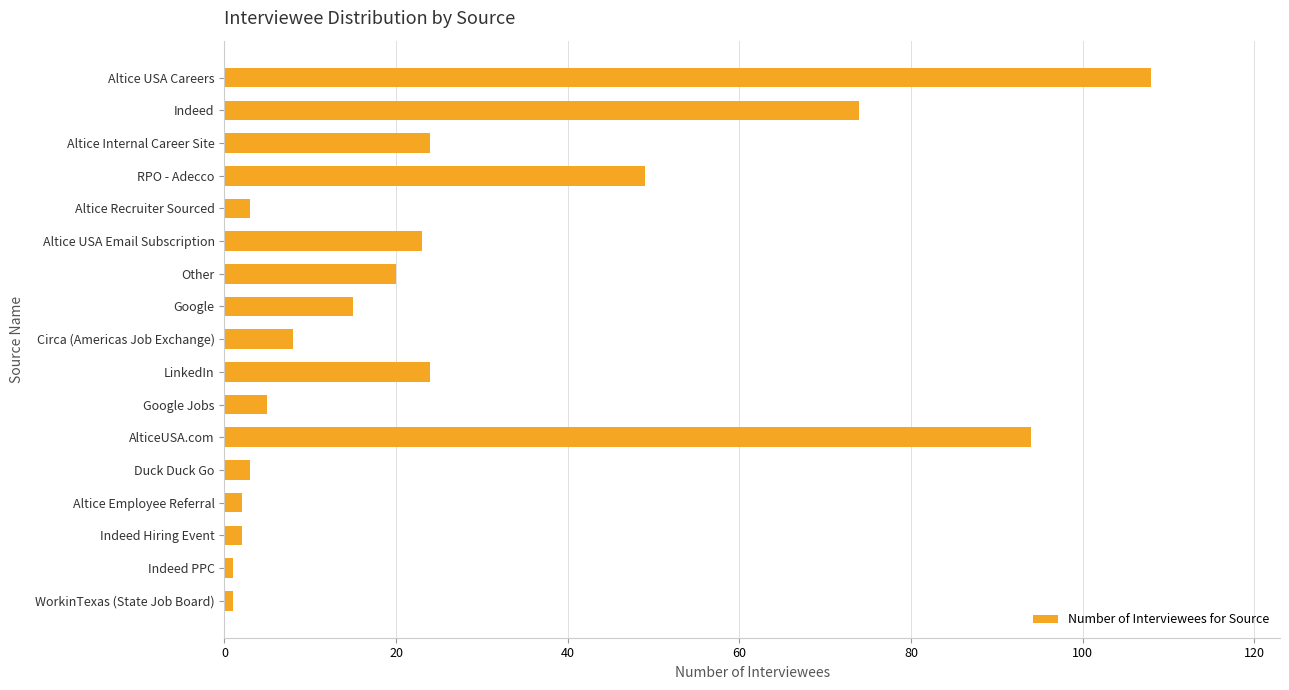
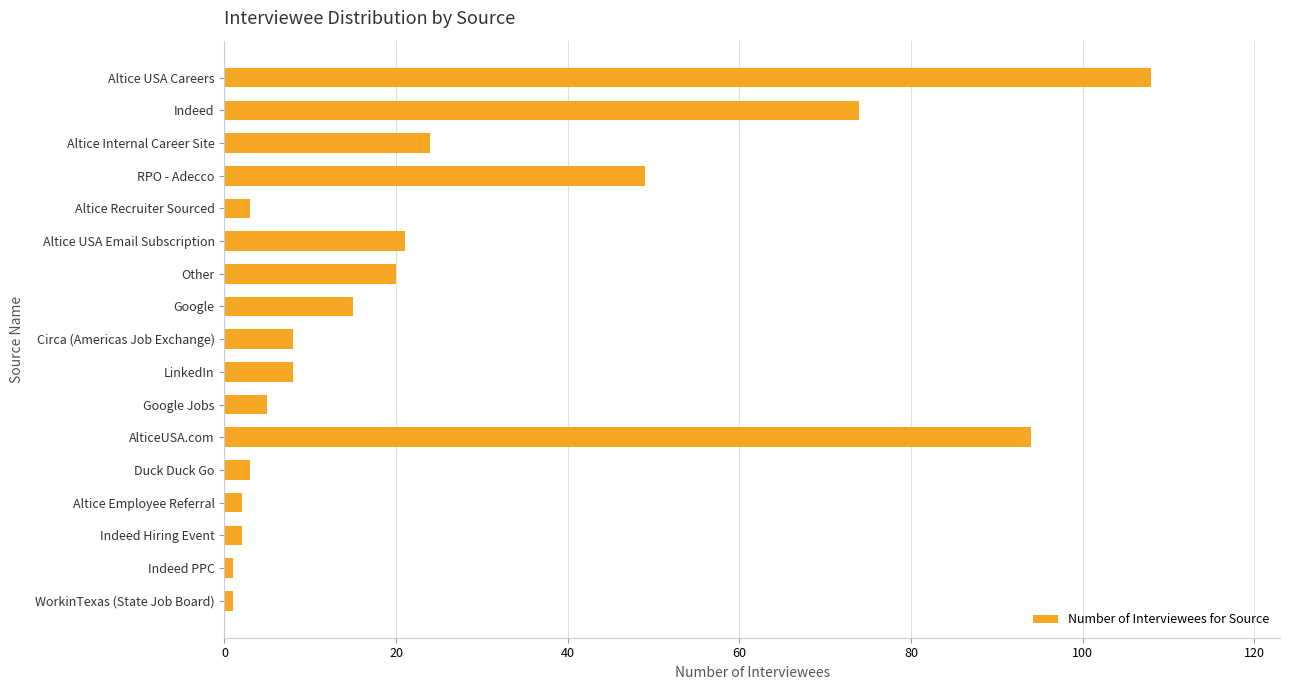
  {
    "Altice USA Careers": 108,
    "Indeed": 74,
    "Altice Internal Career Site": 24,
    "RPO - Adecco": 49,
    "Altice Recruiter Sourced": 3,
-   "Altice USA Email Subscription": 23,
+   "Altice USA Email Subscription": 21,
    "Other": 20,
    "Google": 15,
    "Circa (Americas Job Exchange)": 8,
-   "LinkedIn": 24,
+   "LinkedIn": 8,
    "Google Jobs": 5,
    "AlticeUSA.com": 94,
    "Duck Duck Go": 3,
    "Altice Employee Referral": 2,
    "Indeed Hiring Event": 2,
    "Indeed PPC": 1,
    "WorkinTexas (State Job Board)": 1
  }
